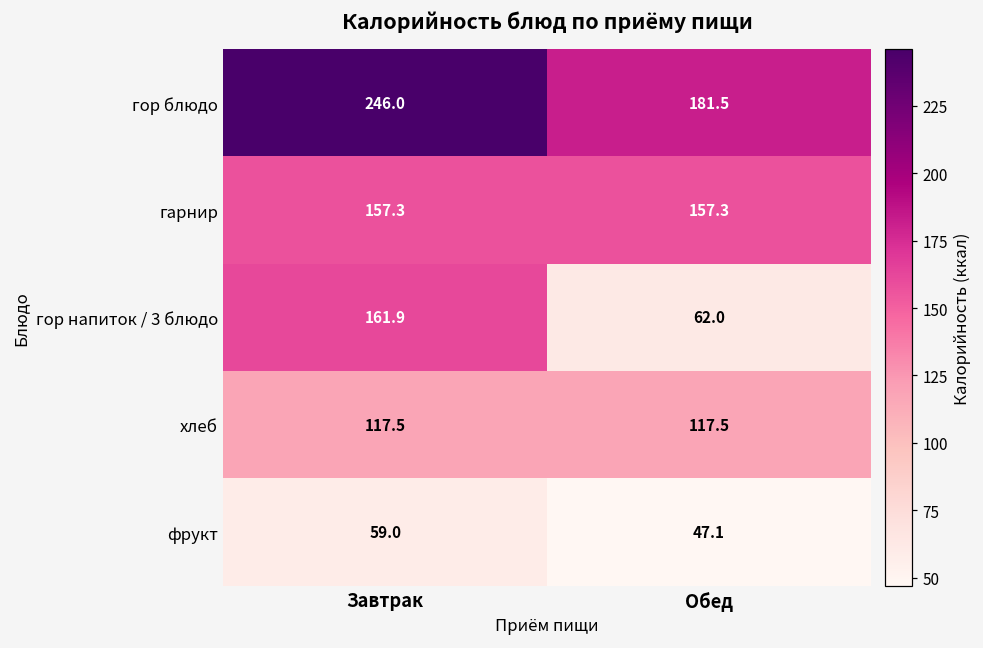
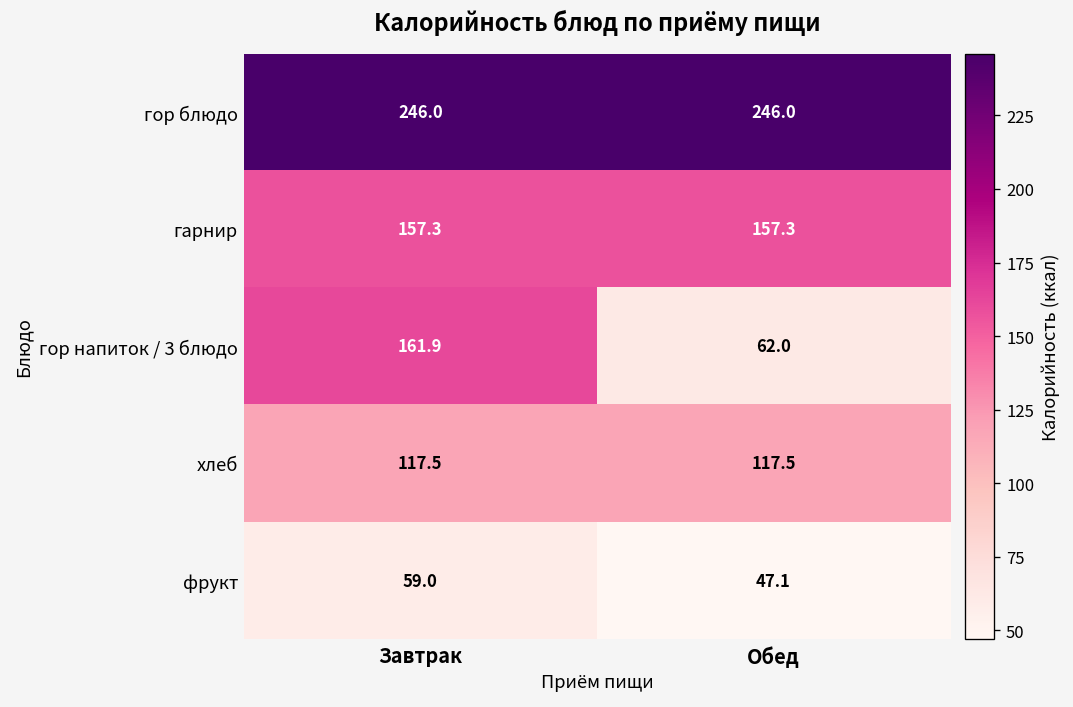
  {
    "гор блюдо": {
      "Завтрак": 246.0,
-     "Обед": 181.5
+     "Обед": 246.0
    },
    "гарнир": {
      "Завтрак": 157.3,
      "Обед": 157.3
    },
    "гор напиток / 3 блюдо": {
      "Завтрак": 161.9,
      "Обед": 62.0
    },
    "хлеб": {
      "Завтрак": 117.5,
      "Обед": 117.5
    },
    "фрукт": {
      "Завтрак": 59.0,
      "Обед": 47.1
    }
  }
